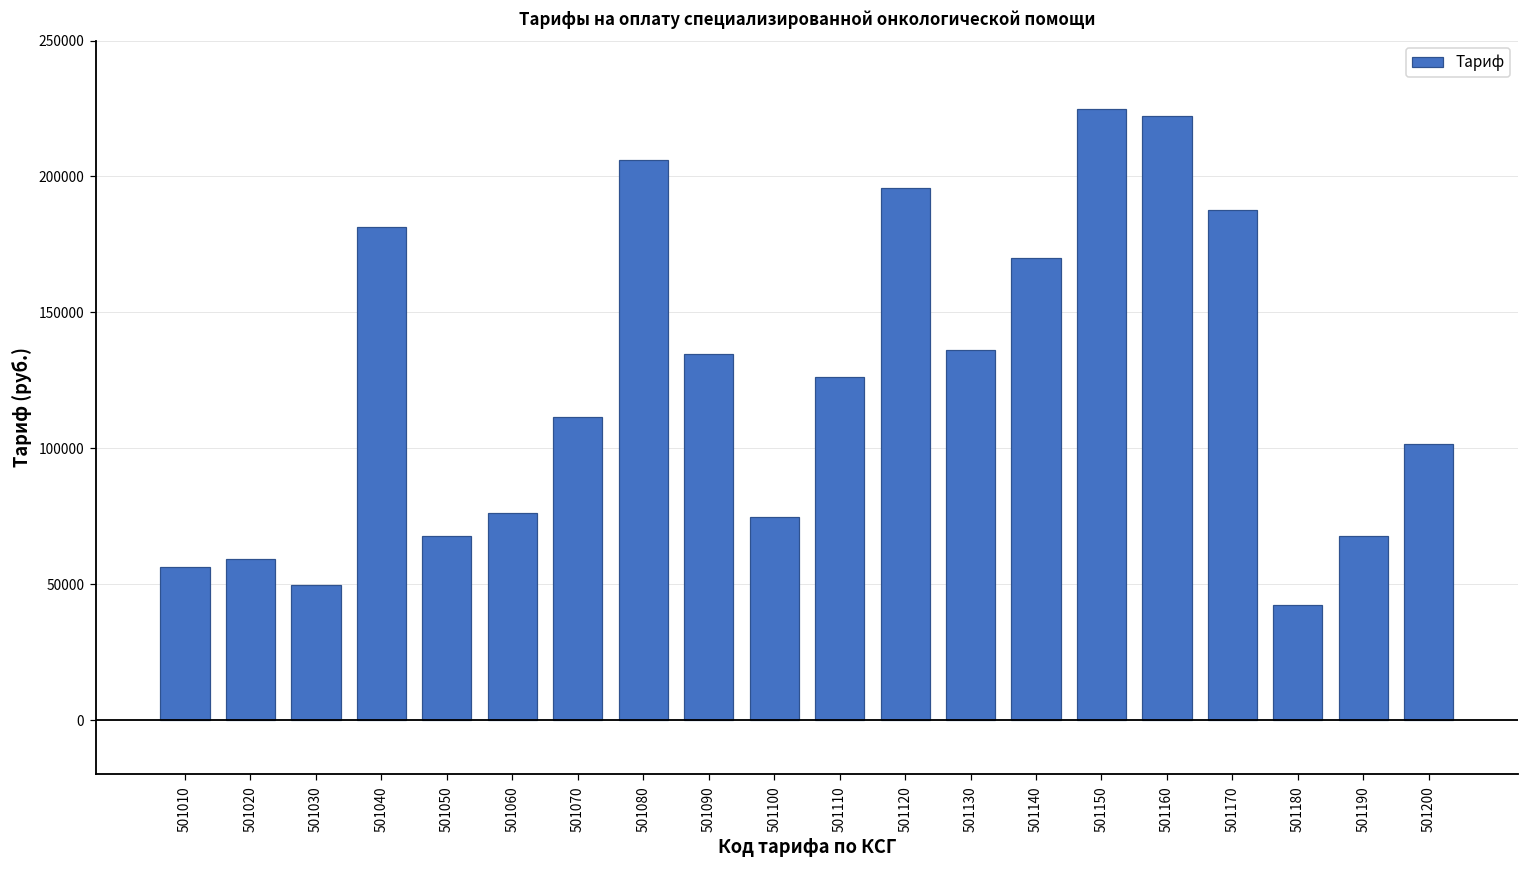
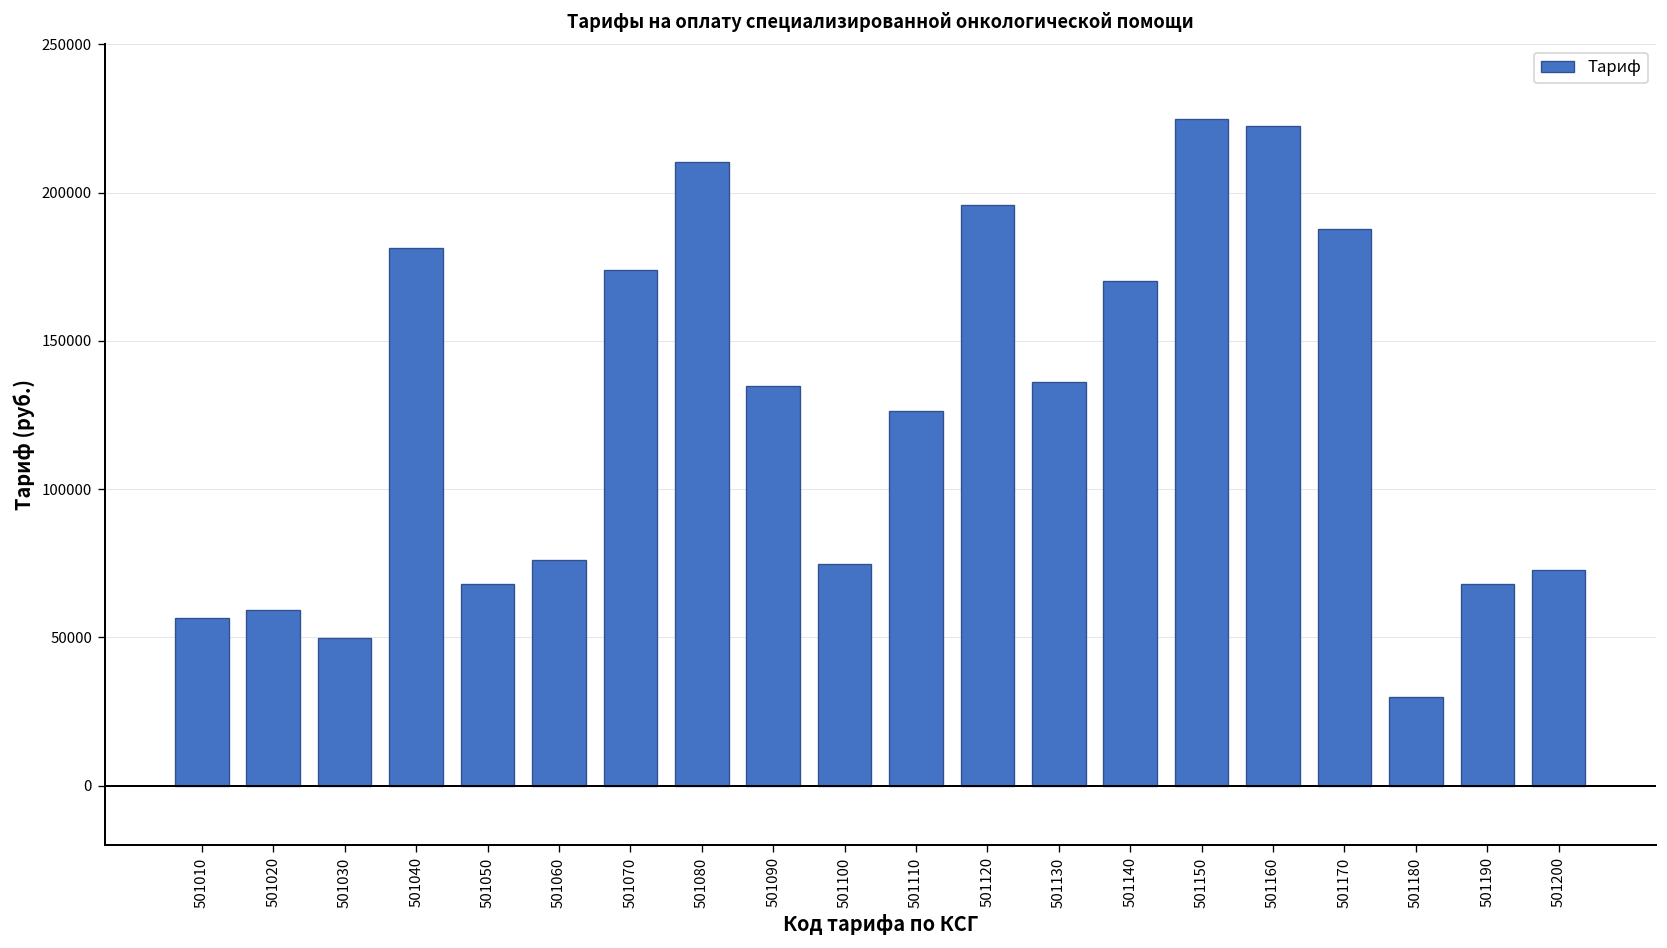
  {
    "501010": 56000,
    "501020": 59000,
    "501030": 50000,
    "501040": 181000,
    "501050": 68000,
    "501060": 76000,
-   "501070": 112000,
-   "501080": 206000,
+   "501070": 174000,
+   "501080": 210000,
    "501090": 135000,
    "501100": 75000,
    "501110": 126000,
    "501120": 196000,
    "501130": 136000,
    "501140": 170000,
    "501150": 225000,
    "501160": 222000,
    "501170": 188000,
-   "501180": 42000,
+   "501180": 30000,
    "501190": 68000,
-   "501200": 102000
+   "501200": 73000
  }
